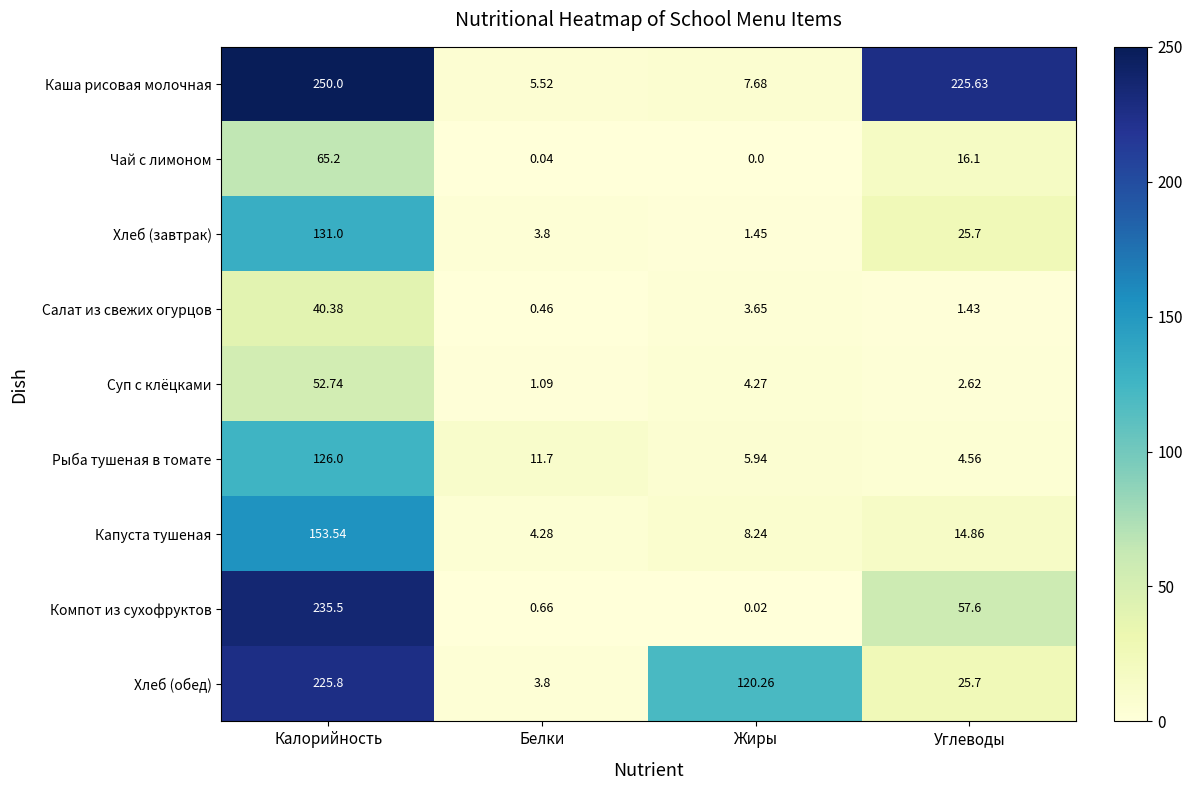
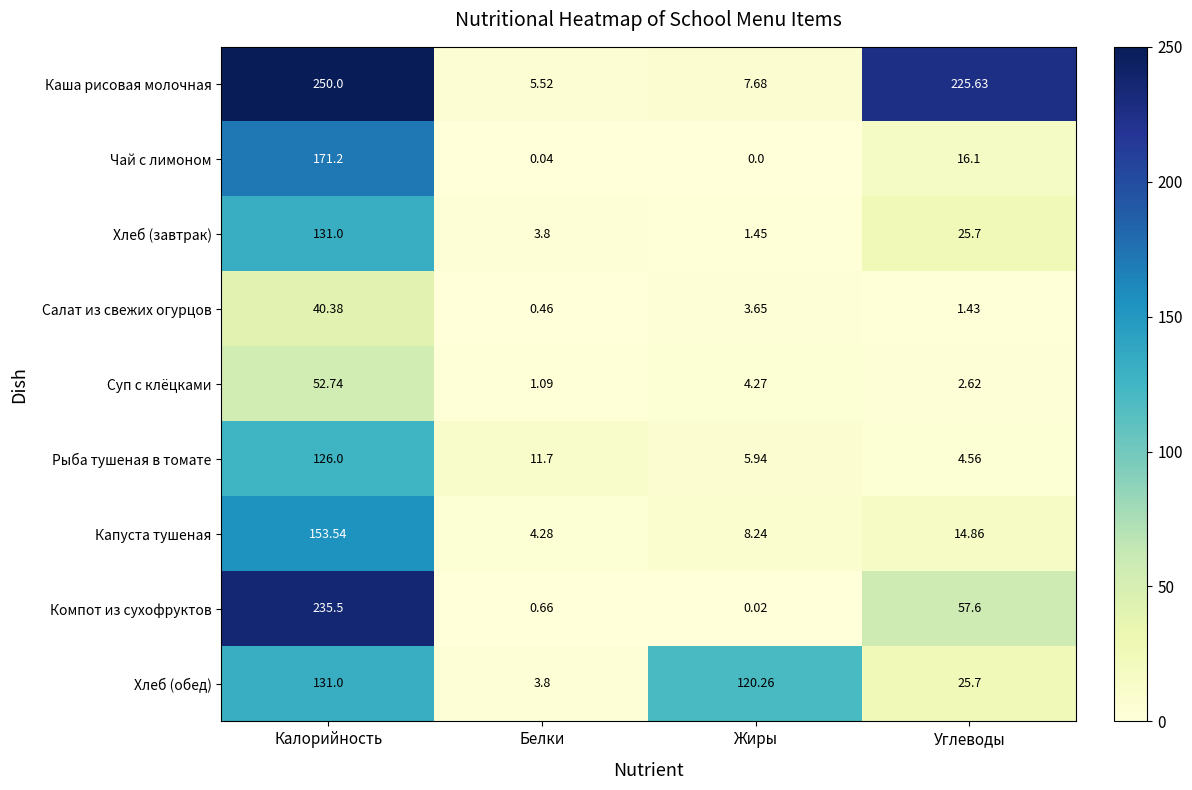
  {
    "Каша рисовая молочная": {
      "Калорийность": 250.0,
      "Белки": 5.52,
      "Жиры": 7.68,
      "Углеводы": 225.63
    },
    "Чай с лимоном": {
-     "Калорийность": 65.2,
+     "Калорийность": 171.2,
      "Белки": 0.04,
      "Жиры": 0.0,
      "Углеводы": 16.1
    },
    "Хлеб (завтрак)": {
      "Калорийность": 131.0,
      "Белки": 3.8,
      "Жиры": 1.45,
      "Углеводы": 25.7
    },
    "Салат из свежих огурцов": {
      "Калорийность": 40.38,
      "Белки": 0.46,
      "Жиры": 3.65,
      "Углеводы": 1.43
    },
    "Суп с клёцками": {
      "Калорийность": 52.74,
      "Белки": 1.09,
      "Жиры": 4.27,
      "Углеводы": 2.62
    },
    "Рыба тушеная в томате": {
      "Калорийность": 126.0,
      "Белки": 11.7,
      "Жиры": 5.94,
      "Углеводы": 4.56
    },
    "Капуста тушеная": {
      "Калорийность": 153.54,
      "Белки": 4.28,
      "Жиры": 8.24,
      "Углеводы": 14.86
    },
    "Компот из сухофруктов": {
      "Калорийность": 235.5,
      "Белки": 0.66,
      "Жиры": 0.02,
      "Углеводы": 57.6
    },
    "Хлеб (обед)": {
-     "Калорийность": 225.8,
+     "Калорийность": 131.0,
      "Белки": 3.8,
      "Жиры": 120.26,
      "Углеводы": 25.7
    }
  }
